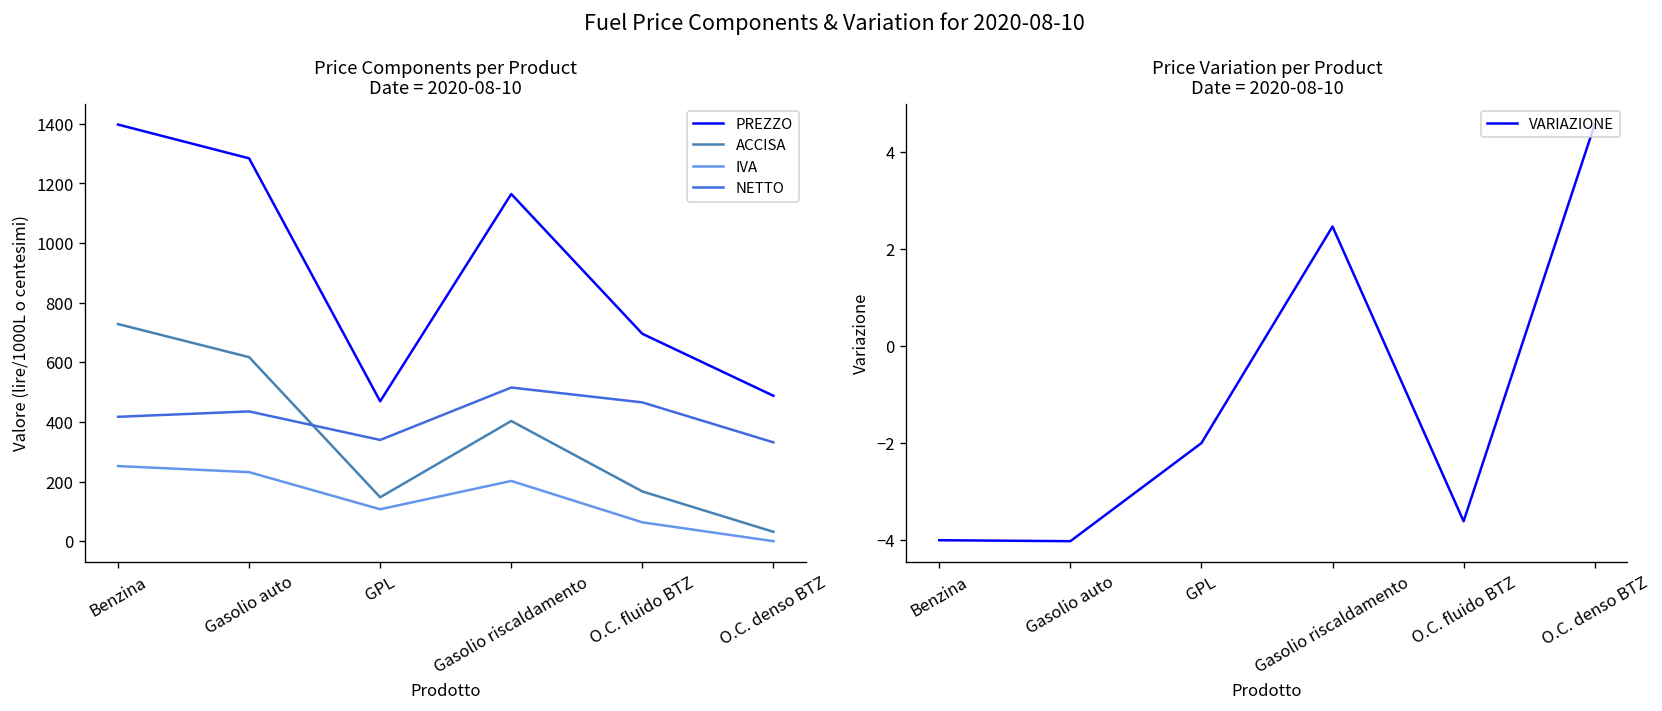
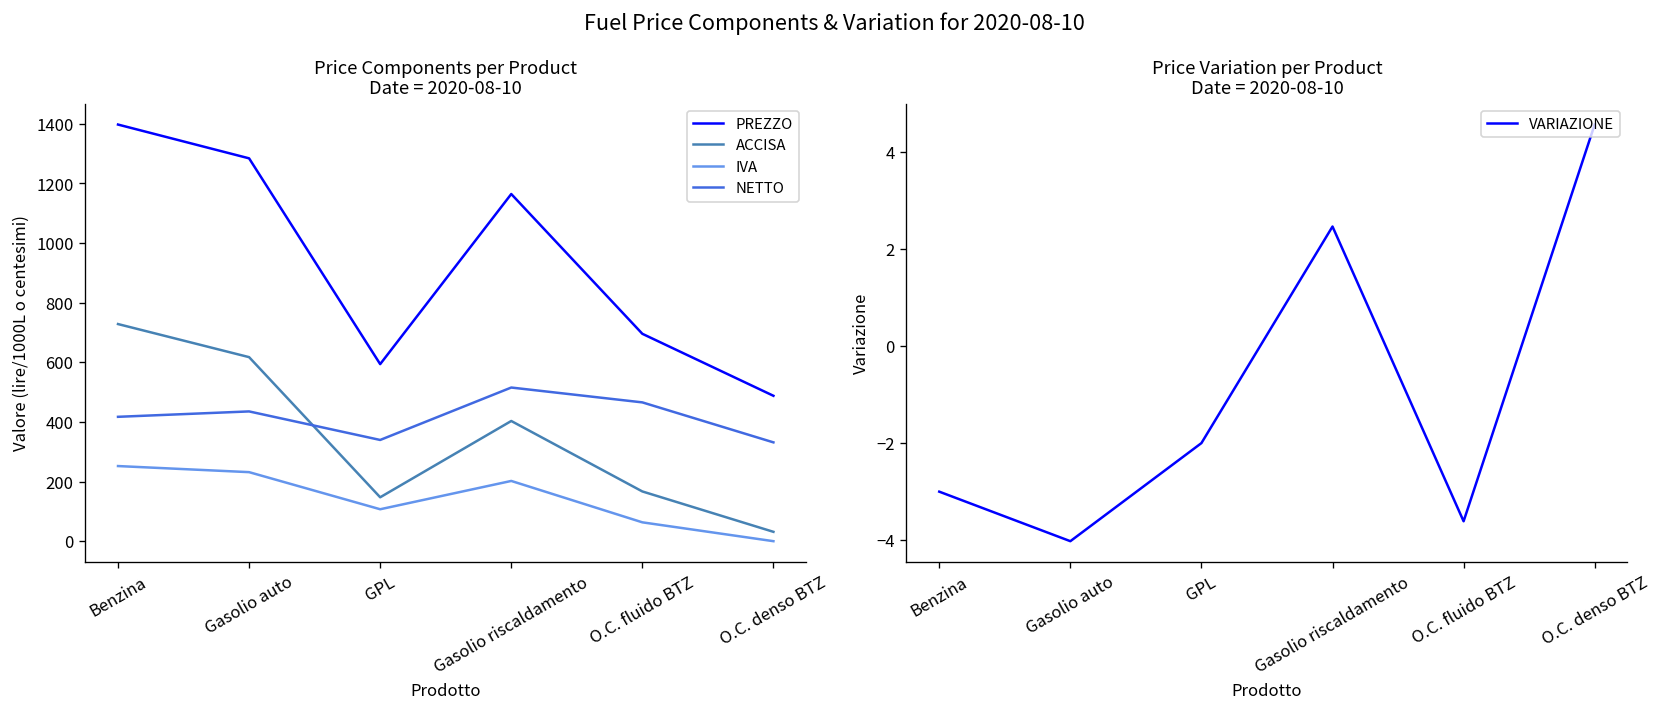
  {
    "Price Components per Product Date = 2020-08-10": {
      "PREZZO": {
        "Benzina": 1400,
        "Gasolio auto": 1280,
-       "GPL": 470,
+       "GPL": 590,
        "Gasolio riscaldamento": 1160,
        "O.C. fluido BTZ": 700,
        "O.C. denso BTZ": 490
      }
    },
    "Price Variation per Product Date = 2020-08-10": {
-     "Benzina": -4,
+     "Benzina": -3,
      "Gasolio auto": -4,
      "GPL": -2,
      "Gasolio riscaldamento": 2.5,
      "O.C. fluido BTZ": -3.6
    }
  }
